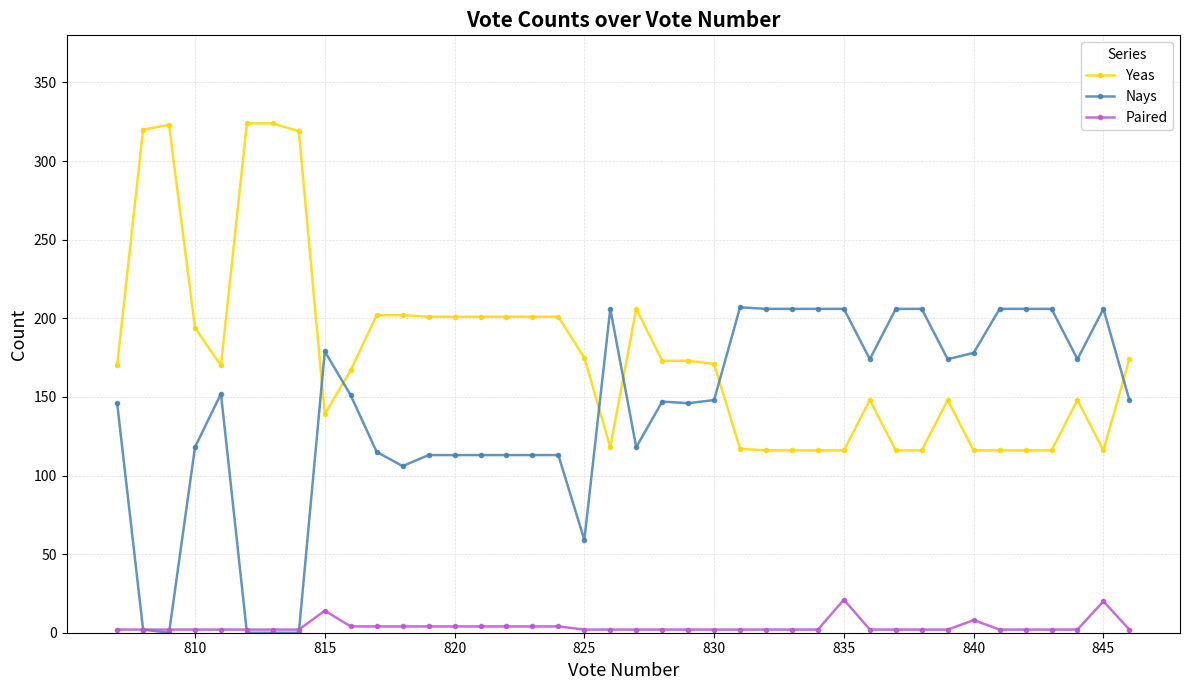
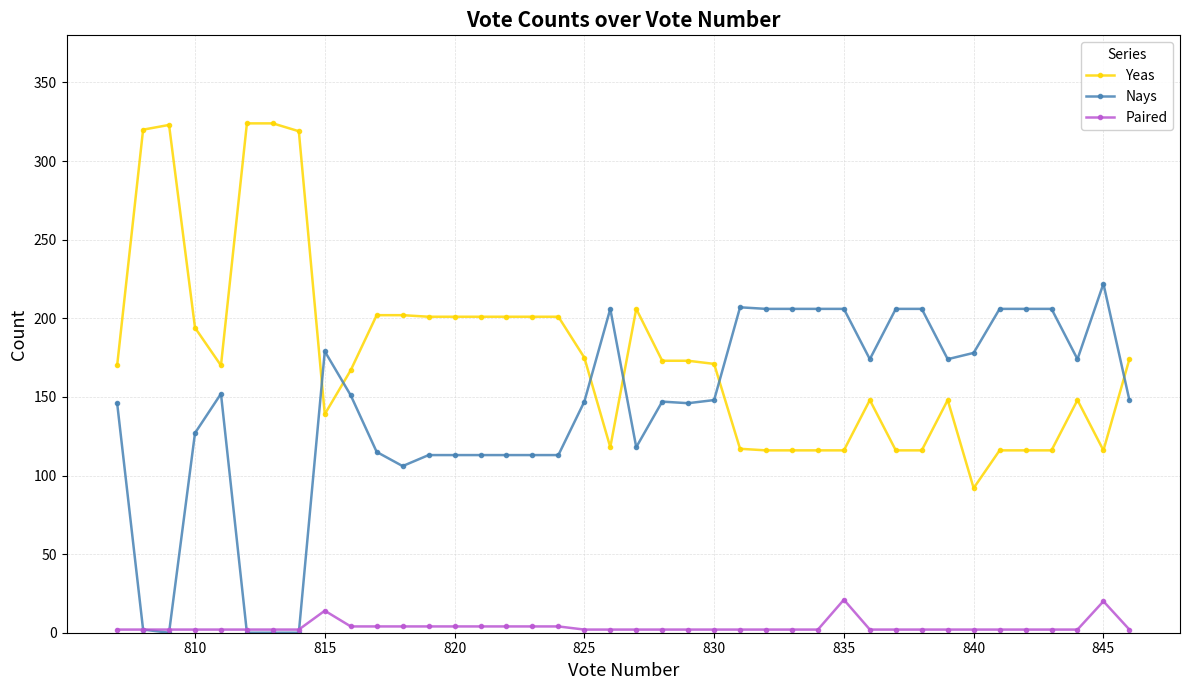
  {
    "Yeas": {
      "810": 194,
      "815": 139,
      "820": 201,
      "825": 175,
      "830": 171,
      "835": 116,
-     "840": 116,
+     "840": 92,
      "845": 116
    },
    "Nays": {
-     "810": 118,
+     "810": 127,
      "815": 179,
      "820": 113,
-     "825": 59,
+     "825": 147,
      "830": 148,
      "835": 206,
      "840": 178,
-     "845": 206
+     "845": 222
    },
    "Paired": {
      "810": 2,
      "815": 14,
      "820": 4,
      "825": 2,
      "830": 2,
      "835": 21,
-     "840": 8,
+     "840": 2,
      "845": 20
    }
  }
